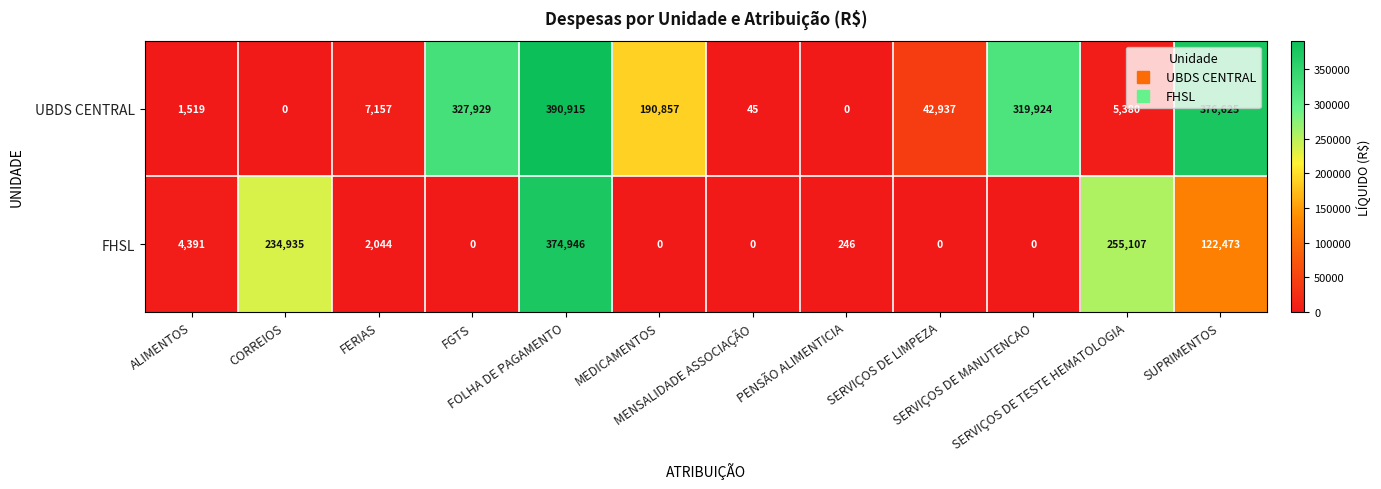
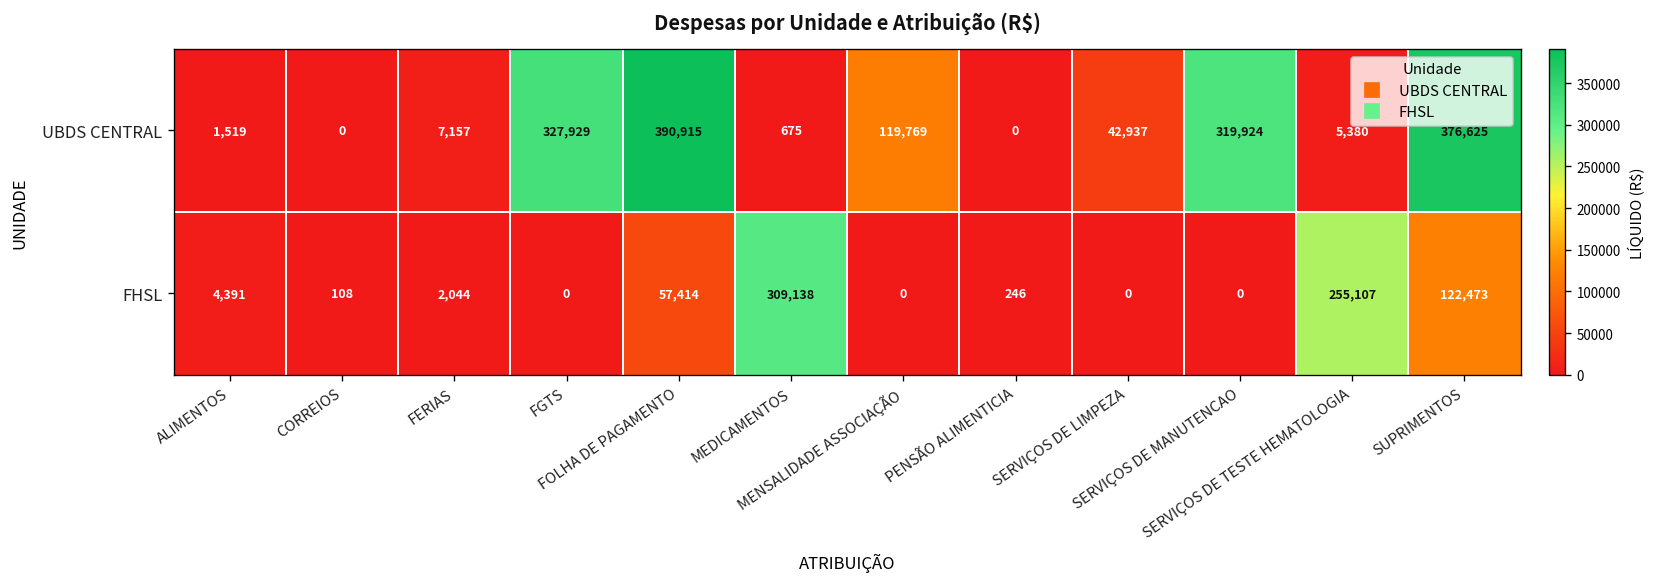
  {
    "UBDS CENTRAL": {
      "ALIMENTOS": "1,519",
      "CORREIOS": "0",
      "FERIAS": "7,157",
      "FGTS": "327,929",
      "FOLHA DE PAGAMENTO": "390,915",
-     "MEDICAMENTOS": "190,857",
-     "MENSALIDADE ASSOCIAÇÃO": "45",
+     "MEDICAMENTOS": "675",
+     "MENSALIDADE ASSOCIAÇÃO": "119,769",
      "PENSÃO ALIMENTICIA": "0",
      "SERVIÇOS DE LIMPEZA": "42,937",
      "SERVIÇOS DE MANUTENCAO": "319,924"
    },
    "FHSL": {
      "ALIMENTOS": "4,391",
-     "CORREIOS": "234,935",
+     "CORREIOS": "108",
      "FERIAS": "2,044",
      "FGTS": "0",
-     "FOLHA DE PAGAMENTO": "374,946",
-     "MEDICAMENTOS": "0",
+     "FOLHA DE PAGAMENTO": "57,414",
+     "MEDICAMENTOS": "309,138",
      "MENSALIDADE ASSOCIAÇÃO": "0",
      "PENSÃO ALIMENTICIA": "246",
      "SERVIÇOS DE LIMPEZA": "0",
      "SERVIÇOS DE MANUTENCAO": "0",
      "SERVIÇOS DE TESTE HEMATOLOGIA": "255,107",
      "SUPRIMENTOS": "122,473"
    }
  }
